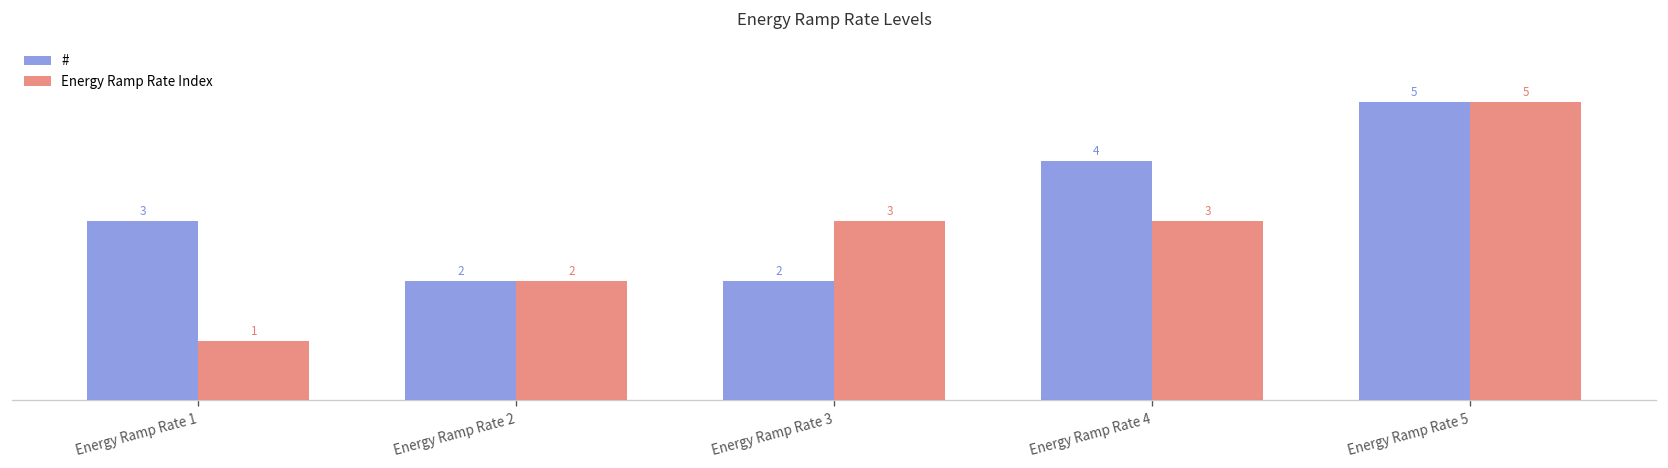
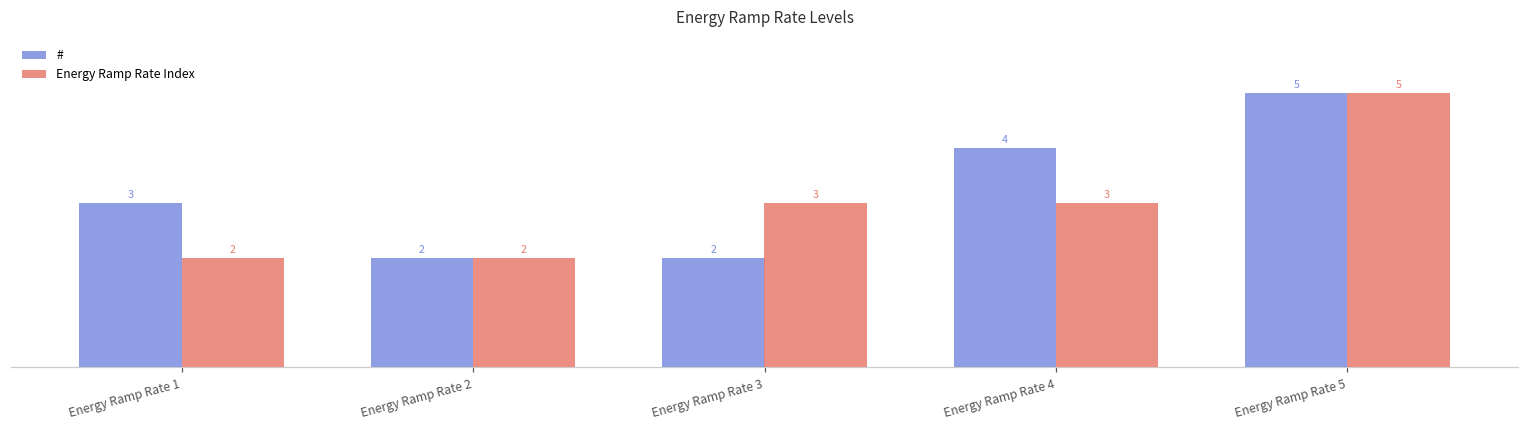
  {
    "#": {
      "Energy Ramp Rate 1": 3,
      "Energy Ramp Rate 2": 2,
      "Energy Ramp Rate 3": 2,
      "Energy Ramp Rate 4": 4,
      "Energy Ramp Rate 5": 5
    },
    "Energy Ramp Rate Index": {
-     "Energy Ramp Rate 1": 1,
+     "Energy Ramp Rate 1": 2,
      "Energy Ramp Rate 2": 2,
      "Energy Ramp Rate 3": 3,
      "Energy Ramp Rate 4": 3,
      "Energy Ramp Rate 5": 5
    }
  }
